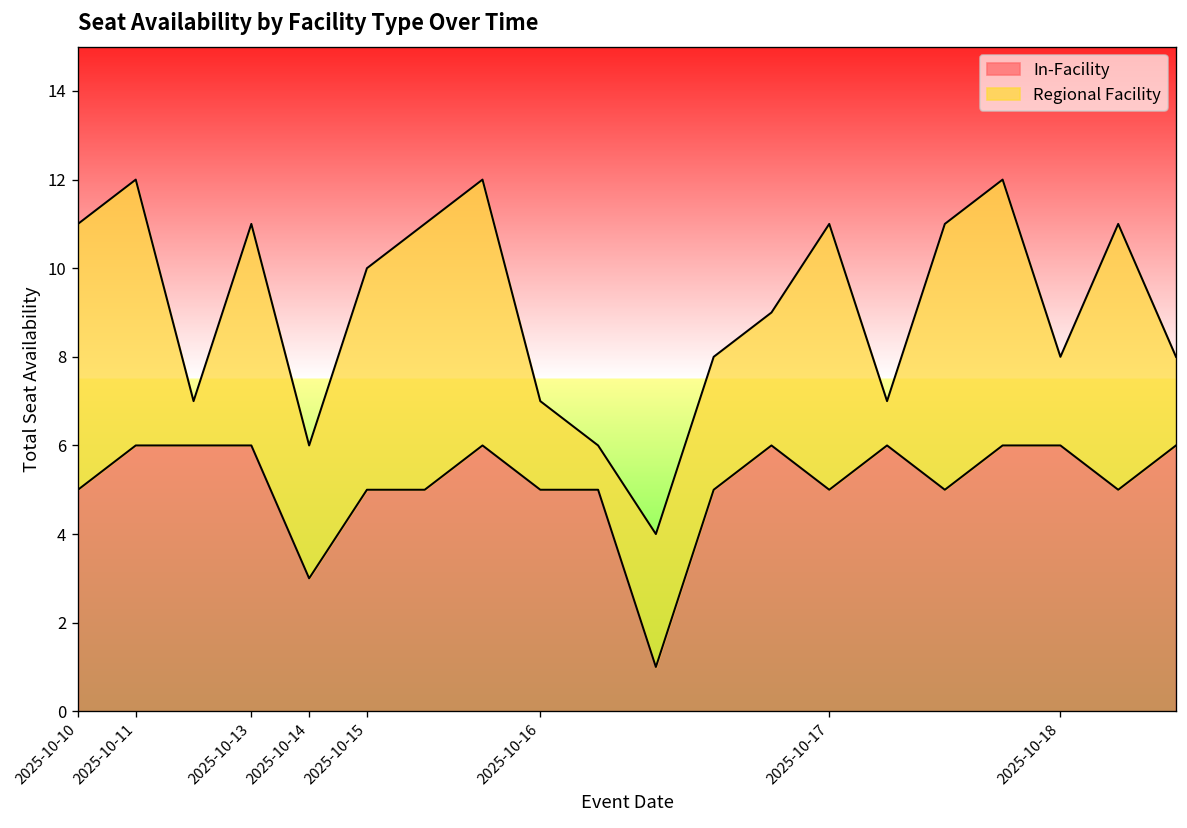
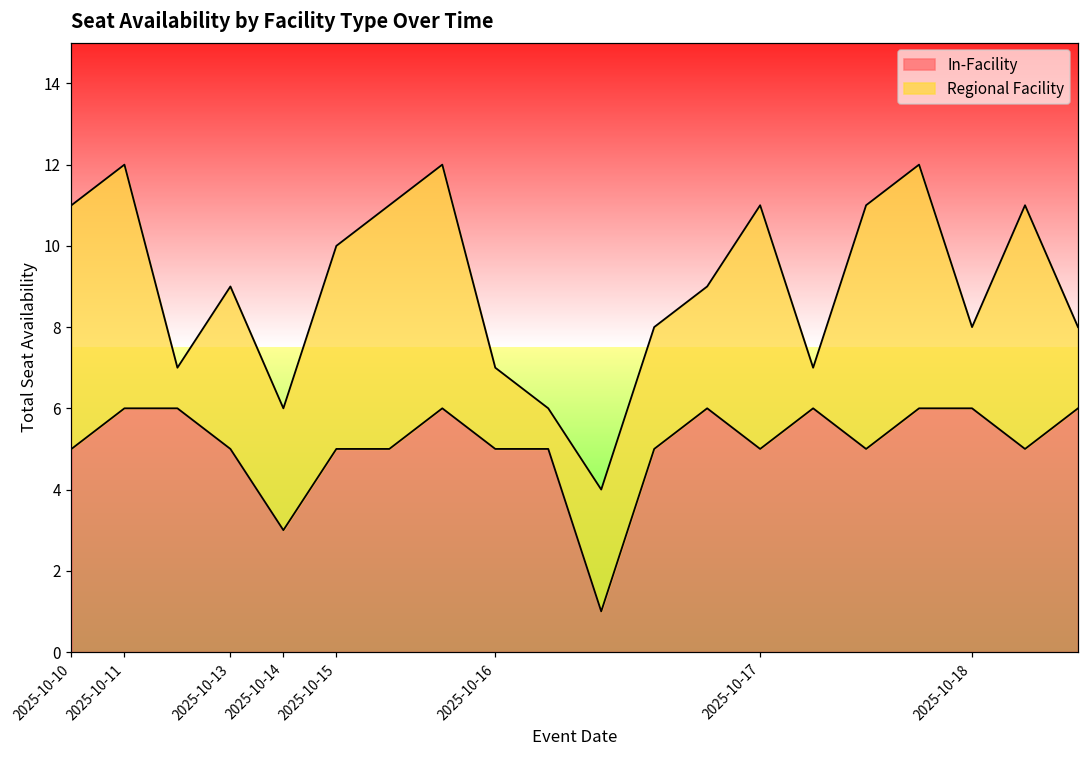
  {
    "In-Facility": {
      "2025-10-10": 5,
-     "2025-10-13": 6,
+     "2025-10-13": 5,
      "2025-10-14": 3
    },
    "Regional Facility": {
      "2025-10-10": 6,
-     "2025-10-13": 5,
+     "2025-10-13": 4,
      "2025-10-14": 3
    }
  }
